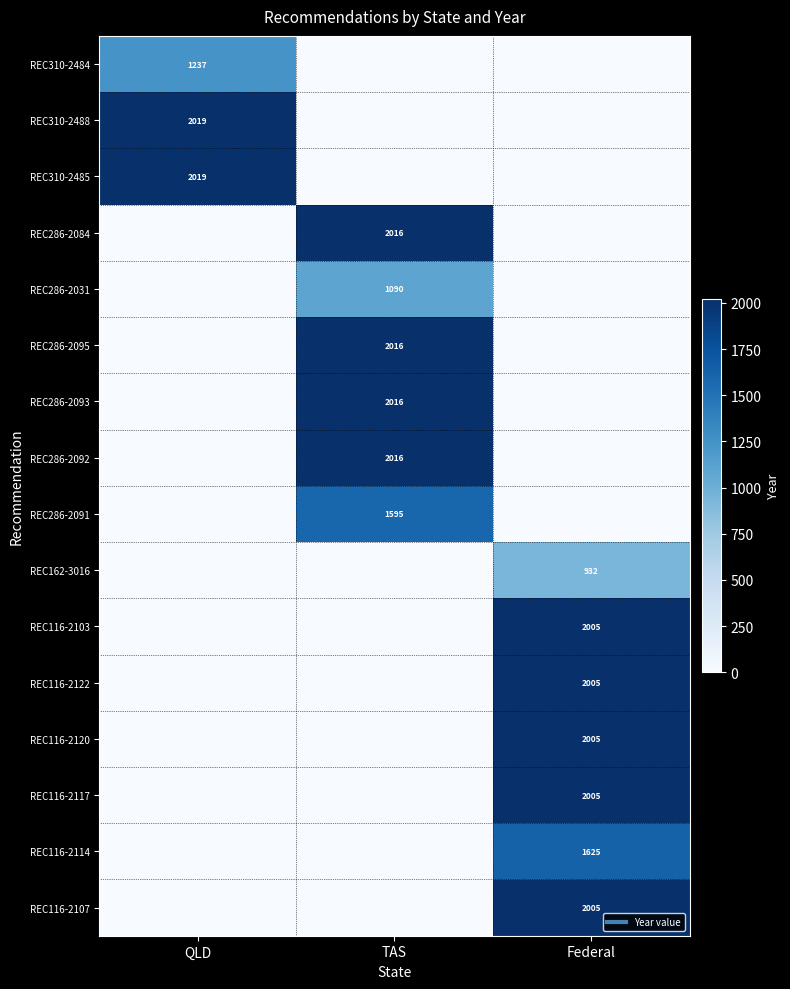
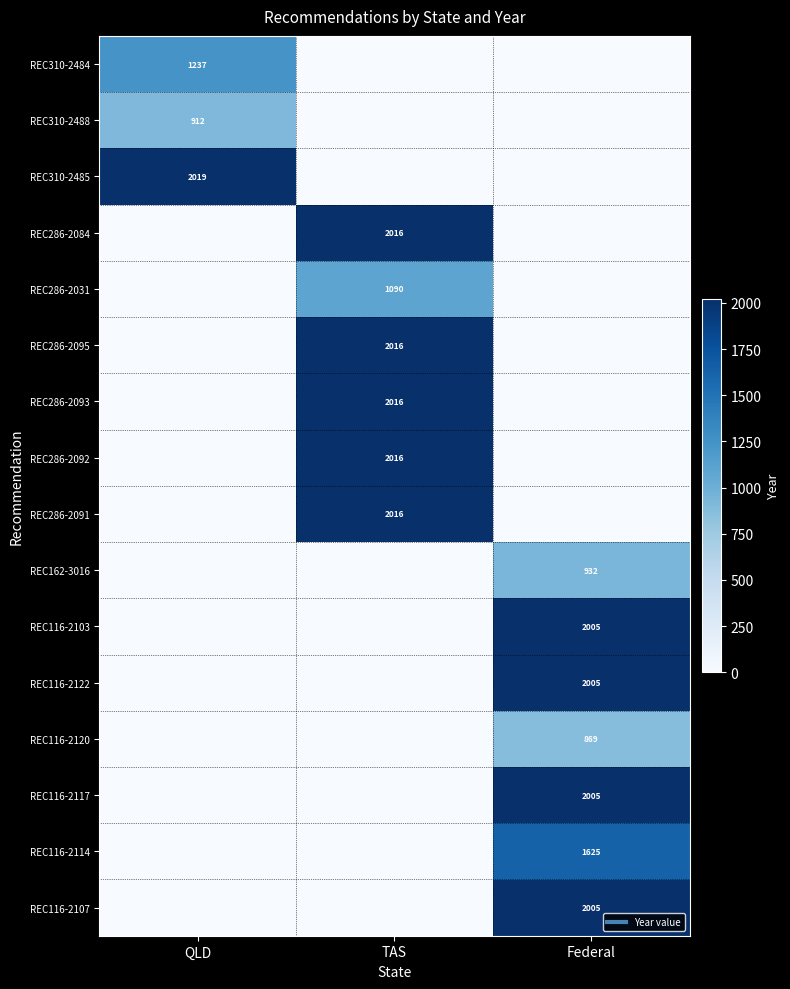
  {
    "REC310-2484": {
      "QLD": 1237
    },
    "REC310-2488": {
-     "QLD": 2019
+     "QLD": 912
    },
    "REC310-2485": {
      "QLD": 2019
    },
    "REC286-2084": {
      "TAS": 2016
    },
    "REC286-2031": {
      "TAS": 1090
    },
    "REC286-2095": {
      "TAS": 2016
    },
    "REC286-2093": {
      "TAS": 2016
    },
    "REC286-2092": {
      "TAS": 2016
    },
    "REC286-2091": {
-     "TAS": 1595
+     "TAS": 2016
    },
    "REC162-3016": {
      "Federal": 932
    },
    "REC116-2103": {
      "Federal": 2005
    },
    "REC116-2122": {
      "Federal": 2005
    },
    "REC116-2120": {
-     "Federal": 2005
+     "Federal": 869
    },
    "REC116-2117": {
      "Federal": 2005
    },
    "REC116-2114": {
      "Federal": 1625
    },
    "REC116-2107": {
      "Federal": 2005
    }
  }
